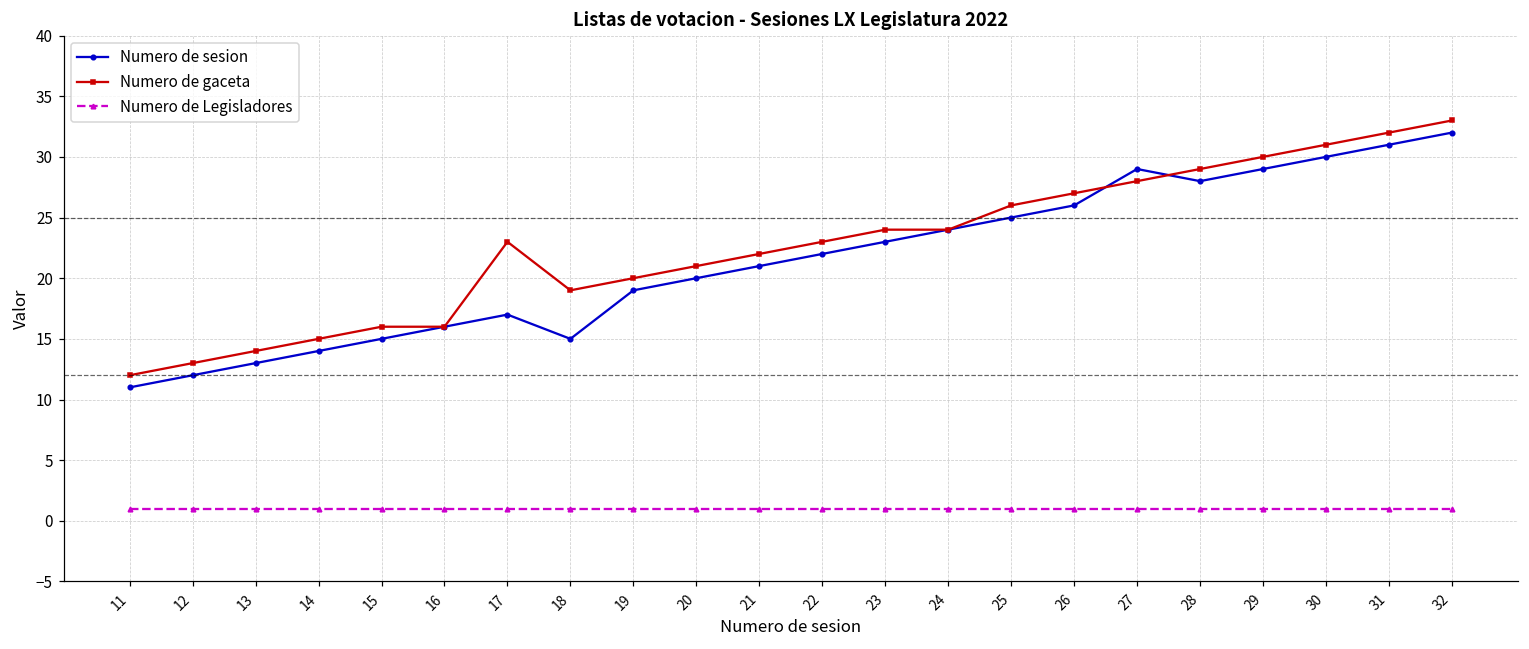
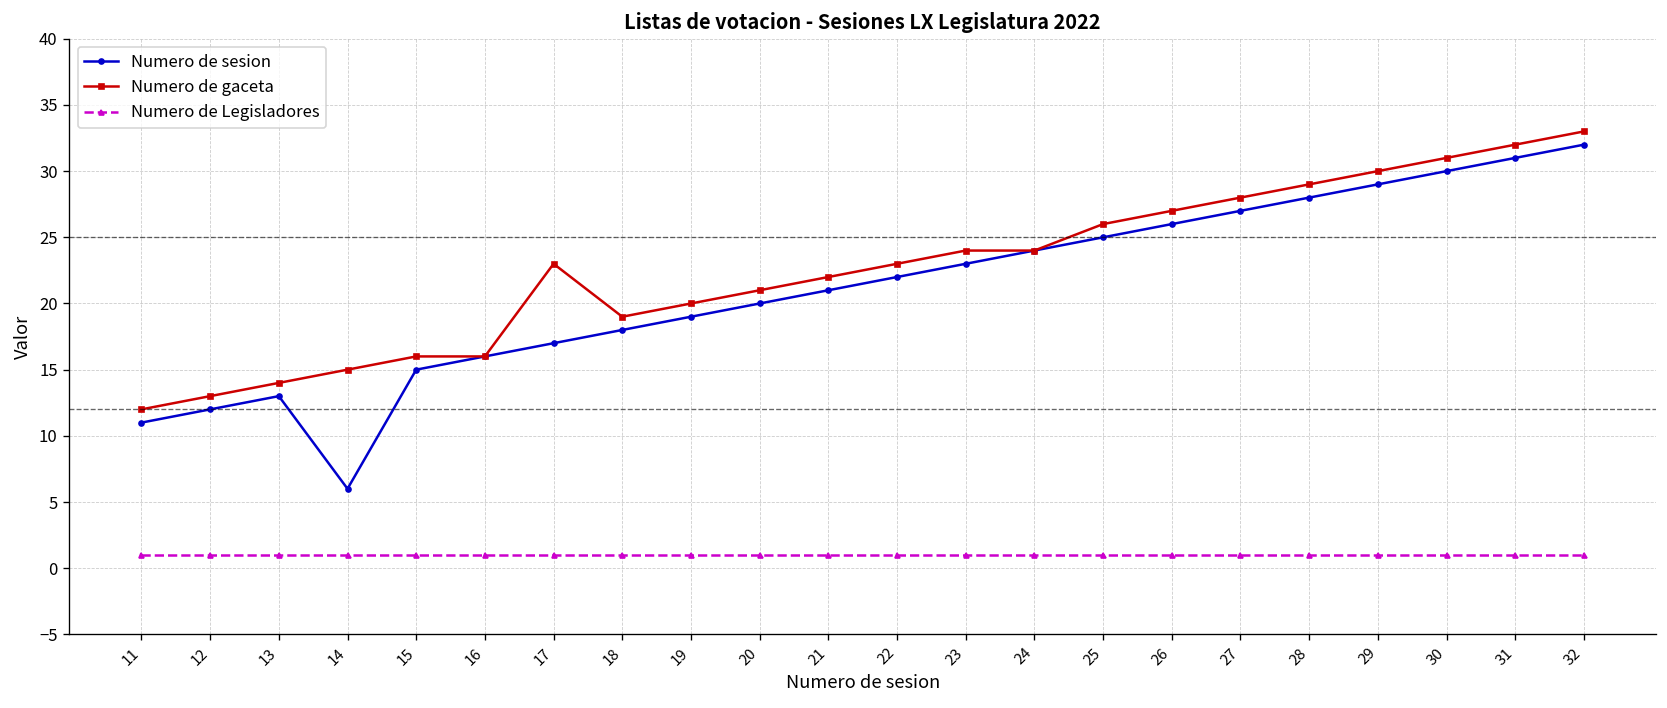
  {
    "Numero de sesion": {
      "11": 11,
      "12": 12,
      "13": 13,
-     "14": 14,
+     "14": 6,
      "15": 15,
      "17": 17,
-     "18": 15,
+     "18": 18,
      "19": 19,
      "20": 20,
      "21": 21,
      "22": 22,
      "23": 23,
      "25": 25,
      "26": 26,
-     "27": 29,
+     "27": 27,
      "28": 28,
      "29": 29,
      "30": 30,
      "31": 31,
      "32": 32
    },
    "Numero de gaceta": {
      "11": 12,
      "12": 13,
      "13": 14,
      "14": 15,
      "15": 16,
      "17": 23,
      "18": 19,
      "19": 20,
      "20": 21,
      "21": 22,
      "22": 23,
      "23": 24,
      "25": 26,
      "26": 27,
      "27": 28,
      "28": 29,
      "29": 30,
      "30": 31,
      "31": 32,
      "32": 33
    },
    "Numero de Legisladores": {
      "11": 1,
      "12": 1,
      "13": 1,
      "14": 1,
      "15": 1,
      "16": 1,
      "17": 1,
      "18": 1,
      "19": 1,
      "20": 1,
      "21": 1,
      "22": 1,
      "23": 1,
      "24": 1,
      "25": 1,
      "26": 1,
      "27": 1,
      "28": 1,
      "29": 1,
      "30": 1,
      "31": 1,
      "32": 1
    }
  }
